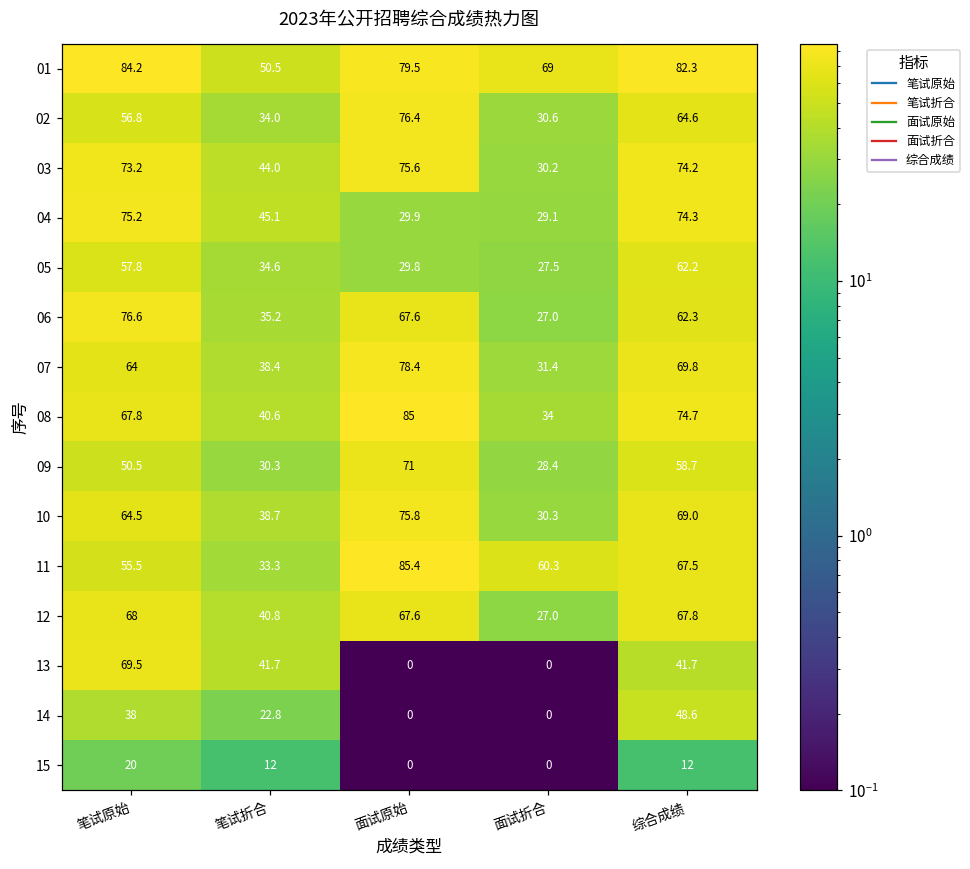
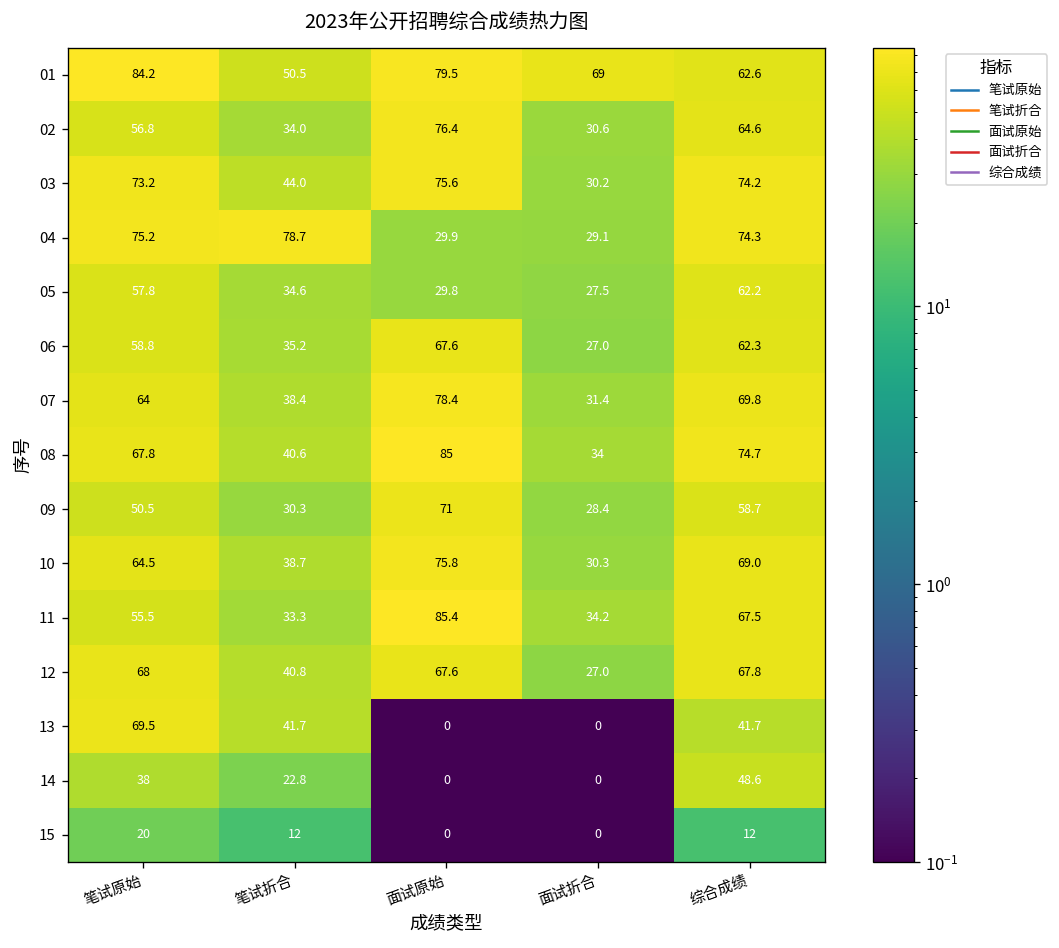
  {
    "01": {
      "笔试原始": 84.2,
      "笔试折合": 50.5,
      "面试原始": 79.5,
      "面试折合": 69,
-     "综合成绩": 82.3
+     "综合成绩": 62.6
    },
    "02": {
      "笔试原始": 56.8,
      "笔试折合": 34.0,
      "面试原始": 76.4,
      "面试折合": 30.6,
      "综合成绩": 64.6
    },
    "03": {
      "笔试原始": 73.2,
      "笔试折合": 44.0,
      "面试原始": 75.6,
      "面试折合": 30.2,
      "综合成绩": 74.2
    },
    "04": {
      "笔试原始": 75.2,
-     "笔试折合": 45.1,
+     "笔试折合": 78.7,
      "面试原始": 29.9,
      "面试折合": 29.1,
      "综合成绩": 74.3
    },
    "05": {
      "笔试原始": 57.8,
      "笔试折合": 34.6,
      "面试原始": 29.8,
      "面试折合": 27.5,
      "综合成绩": 62.2
    },
    "06": {
-     "笔试原始": 76.6,
+     "笔试原始": 58.8,
      "笔试折合": 35.2,
      "面试原始": 67.6,
      "面试折合": 27.0,
      "综合成绩": 62.3
    },
    "07": {
      "笔试原始": 64,
      "笔试折合": 38.4,
      "面试原始": 78.4,
      "面试折合": 31.4,
      "综合成绩": 69.8
    },
    "08": {
      "笔试原始": 67.8,
      "笔试折合": 40.6,
      "面试原始": 85,
      "面试折合": 34,
      "综合成绩": 74.7
    },
    "09": {
      "笔试原始": 50.5,
      "笔试折合": 30.3,
      "面试原始": 71,
      "面试折合": 28.4,
      "综合成绩": 58.7
    },
    "10": {
      "笔试原始": 64.5,
      "笔试折合": 38.7,
      "面试原始": 75.8,
      "面试折合": 30.3,
      "综合成绩": 69.0
    },
    "11": {
      "笔试原始": 55.5,
      "笔试折合": 33.3,
      "面试原始": 85.4,
-     "面试折合": 60.3,
+     "面试折合": 34.2,
      "综合成绩": 67.5
    },
    "12": {
      "笔试原始": 68,
      "笔试折合": 40.8,
      "面试原始": 67.6,
      "面试折合": 27.0,
      "综合成绩": 67.8
    },
    "13": {
      "笔试原始": 69.5,
      "笔试折合": 41.7,
      "面试原始": 0,
      "面试折合": 0,
      "综合成绩": 41.7
    },
    "14": {
      "笔试原始": 38,
      "笔试折合": 22.8,
      "面试原始": 0,
      "面试折合": 0,
      "综合成绩": 48.6
    },
    "15": {
      "笔试原始": 20,
      "笔试折合": 12,
      "面试原始": 0,
      "面试折合": 0,
      "综合成绩": 12
    }
  }
